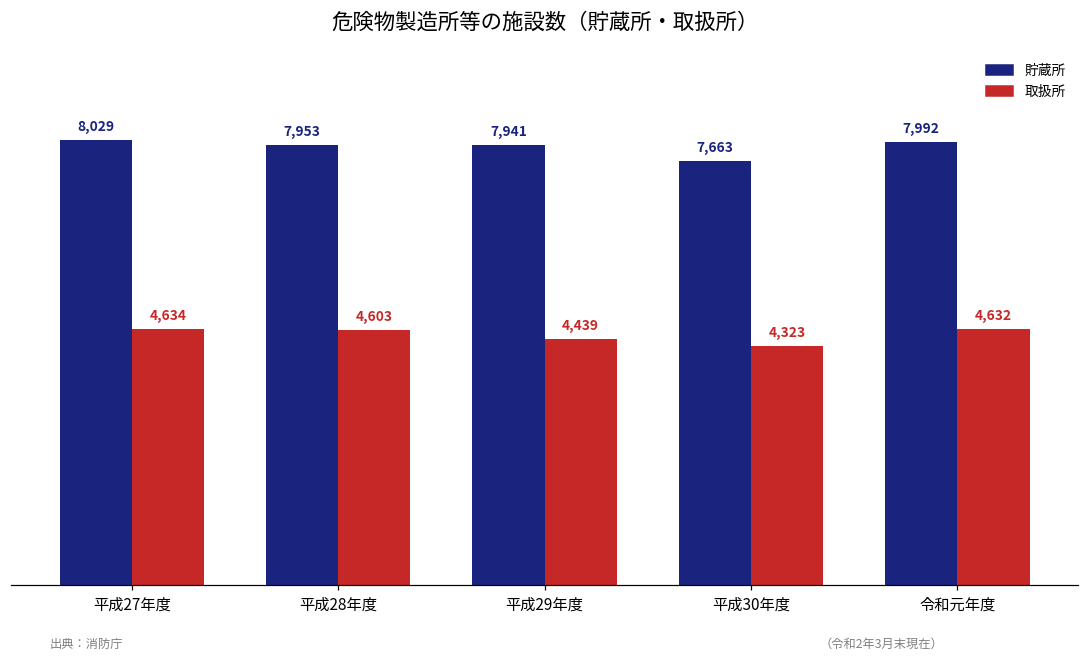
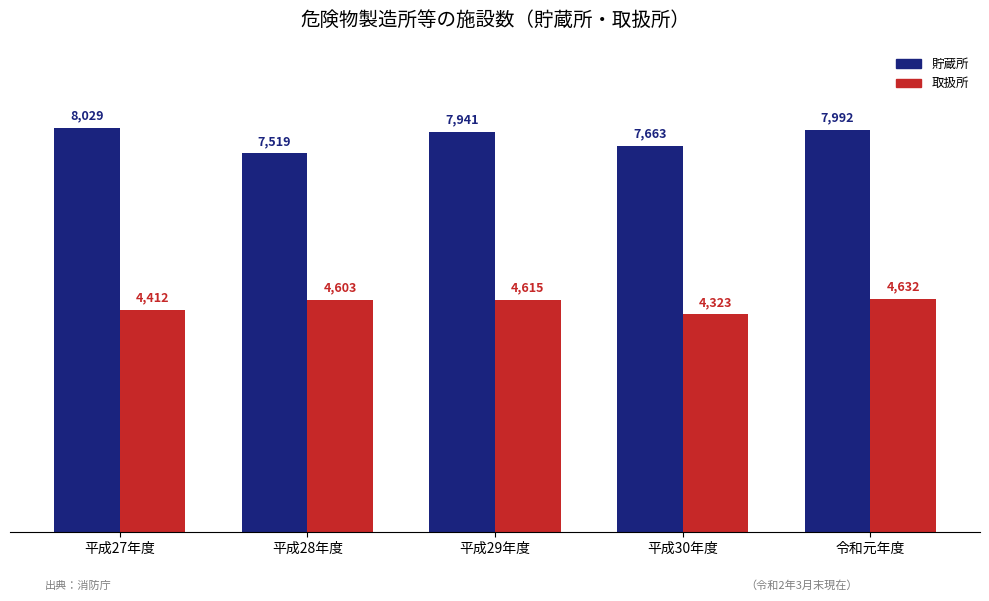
  {
    "貯蔵所": {
      "平成27年度": "8,029",
-     "平成28年度": "7,953",
+     "平成28年度": "7,519",
      "平成29年度": "7,941",
      "平成30年度": "7,663",
      "令和元年度": "7,992"
    },
    "取扱所": {
-     "平成27年度": "4,634",
+     "平成27年度": "4,412",
      "平成28年度": "4,603",
-     "平成29年度": "4,439",
+     "平成29年度": "4,615",
      "平成30年度": "4,323",
      "令和元年度": "4,632"
    }
  }
